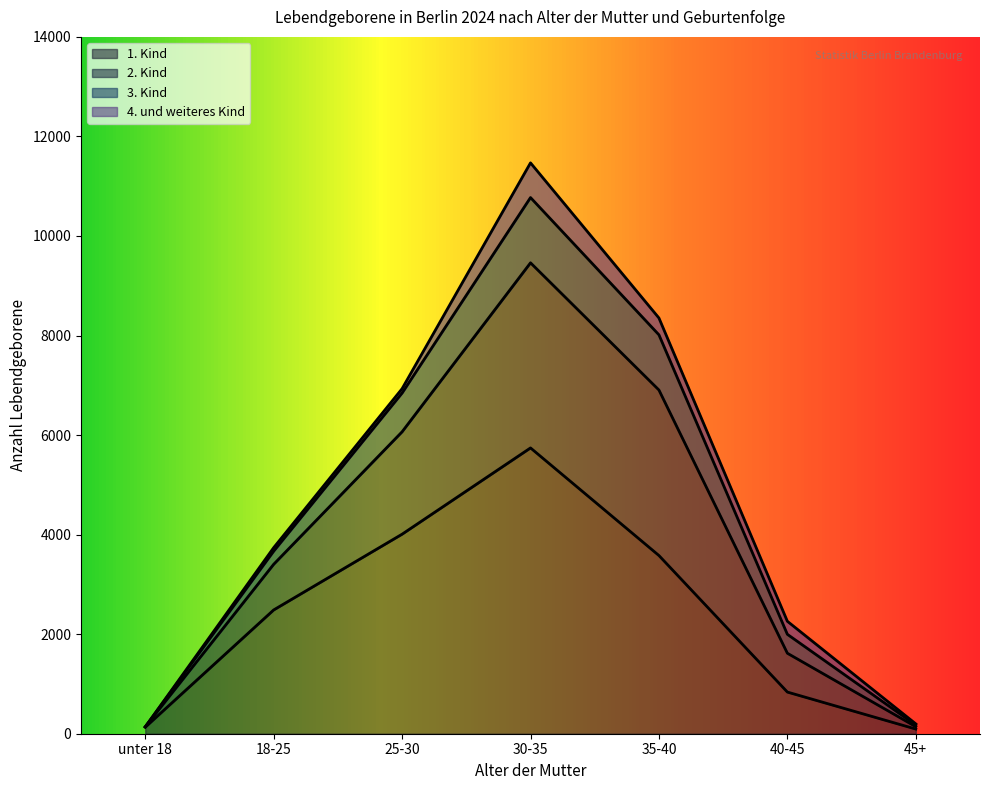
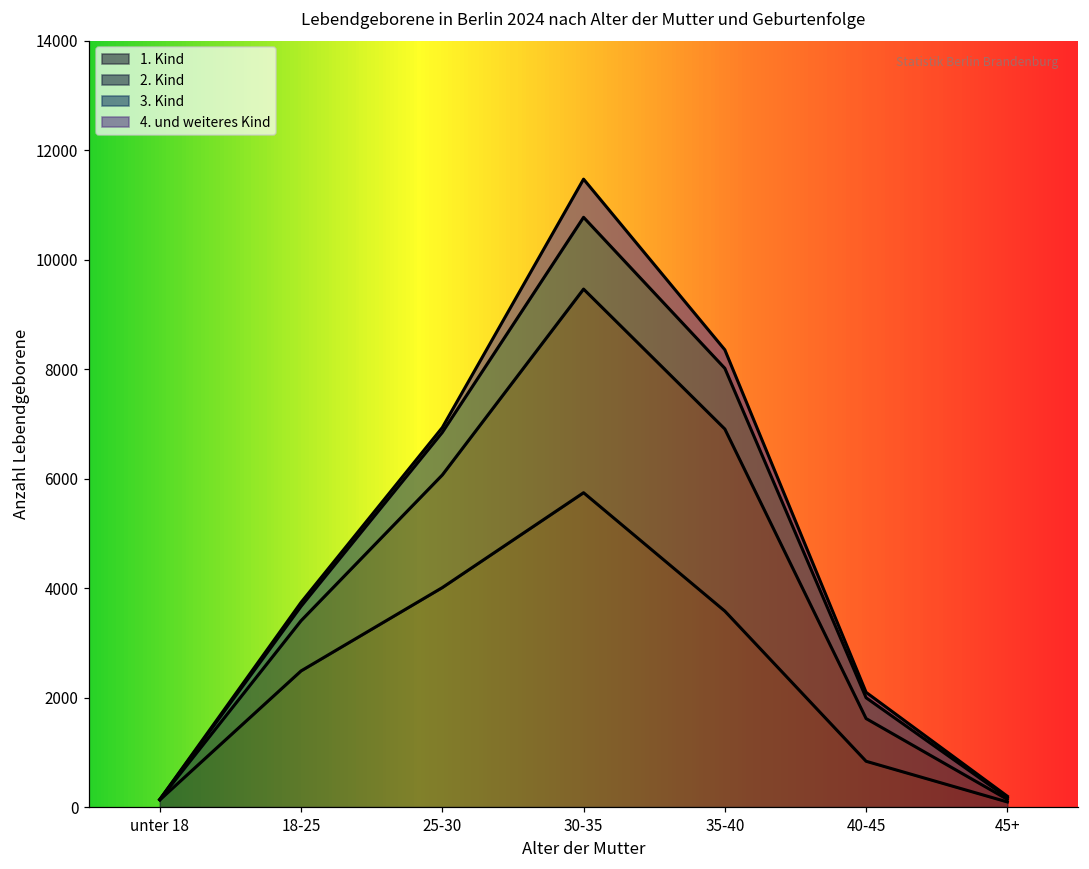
  {
    "4. und weiteres Kind": {
      "18-25": 100,
      "25-30": 100,
      "30-35": 700,
      "35-40": 300,
-     "40-45": 300
+     "40-45": 100
    }
  }
